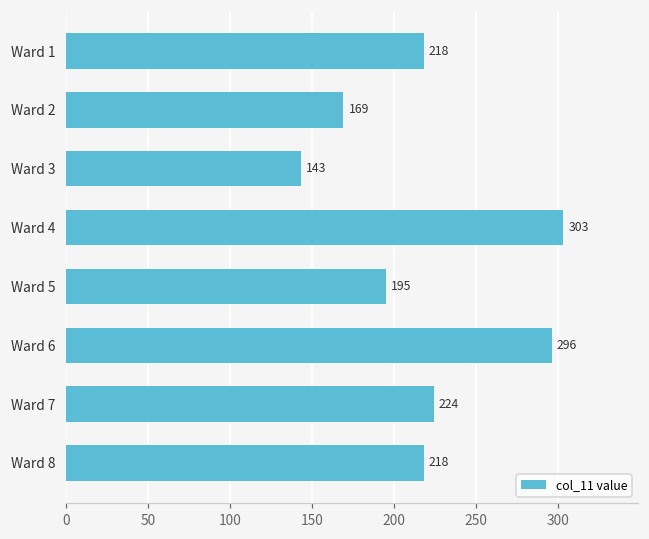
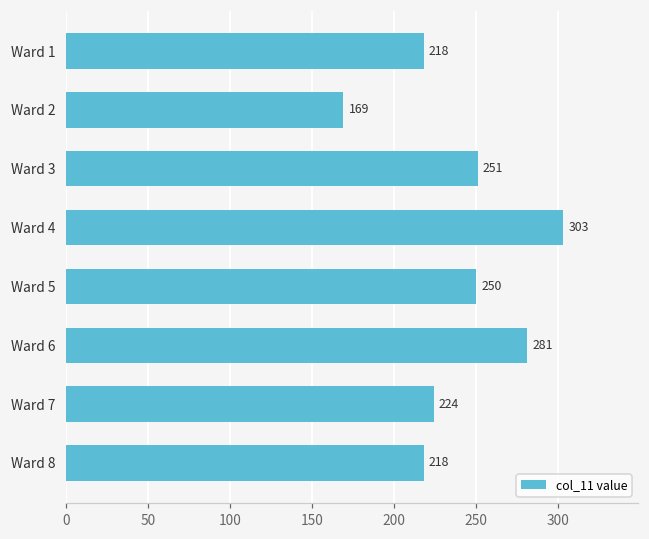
  {
    "Ward 1": 218,
    "Ward 2": 169,
-   "Ward 3": 143,
+   "Ward 3": 251,
    "Ward 4": 303,
-   "Ward 5": 195,
-   "Ward 6": 296,
+   "Ward 5": 250,
+   "Ward 6": 281,
    "Ward 7": 224,
    "Ward 8": 218
  }
